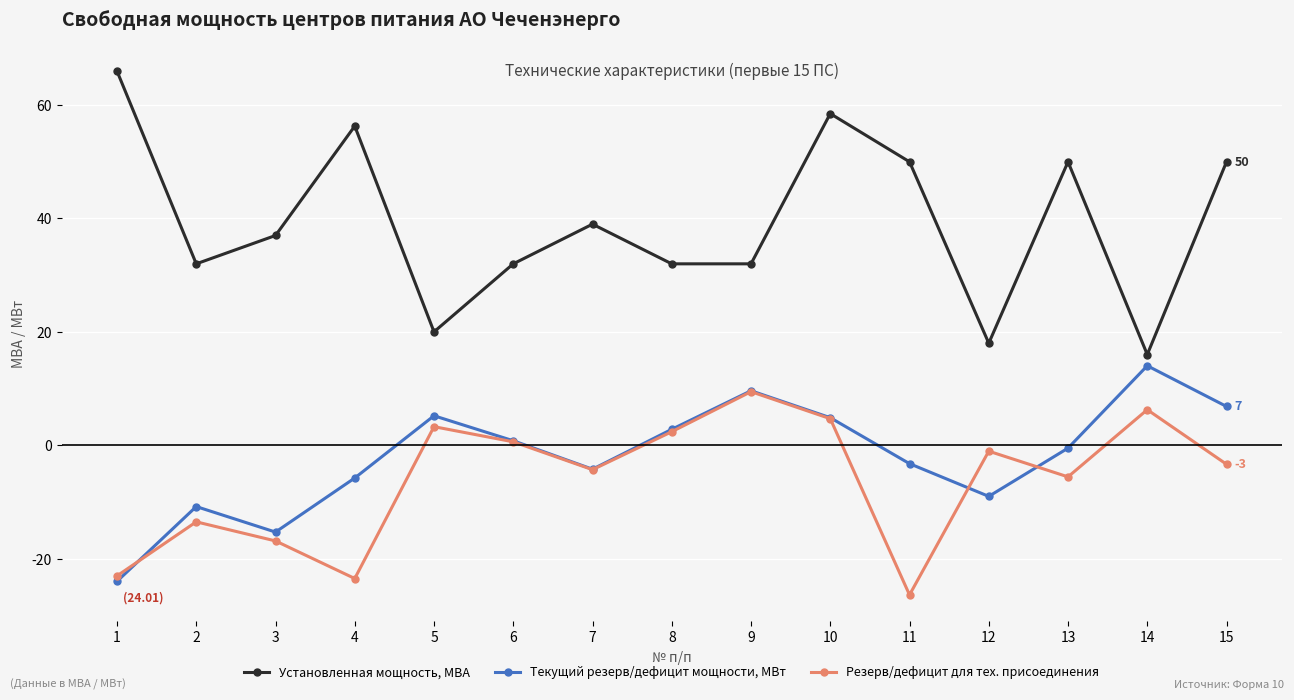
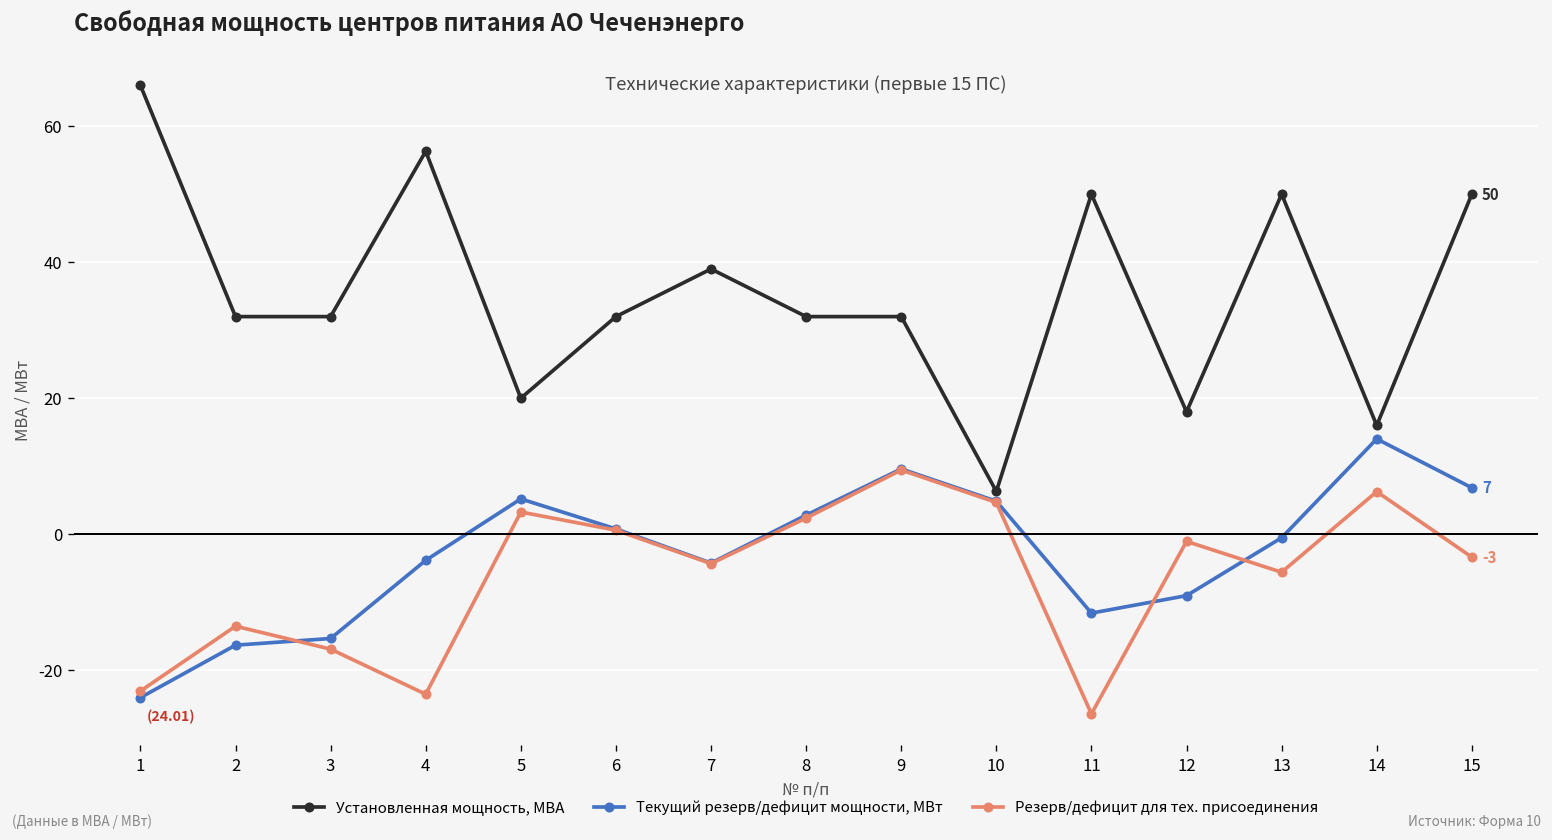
  {
    "Установленная мощность, МВА": {
      "1": 66,
      "2": 32,
-     "3": 37,
+     "3": 32,
      "4": 56,
      "5": 20,
      "6": 32,
      "7": 39,
      "8": 32,
      "9": 32,
-     "10": 59,
+     "10": 6,
      "11": 50,
      "12": 18,
      "13": 50,
      "14": 16
    },
    "Текущий резерв/дефицит мощности, МВт": {
-     "2": -11,
+     "2": -16,
      "3": -15,
-     "4": -6,
+     "4": -4,
      "5": 5,
-     "11": -3,
+     "11": -12,
      "12": -9,
      "13": -1,
      "14": 14
    },
    "Резерв/дефицит для тех. присоединения": {
      "15": -3
    }
  }
